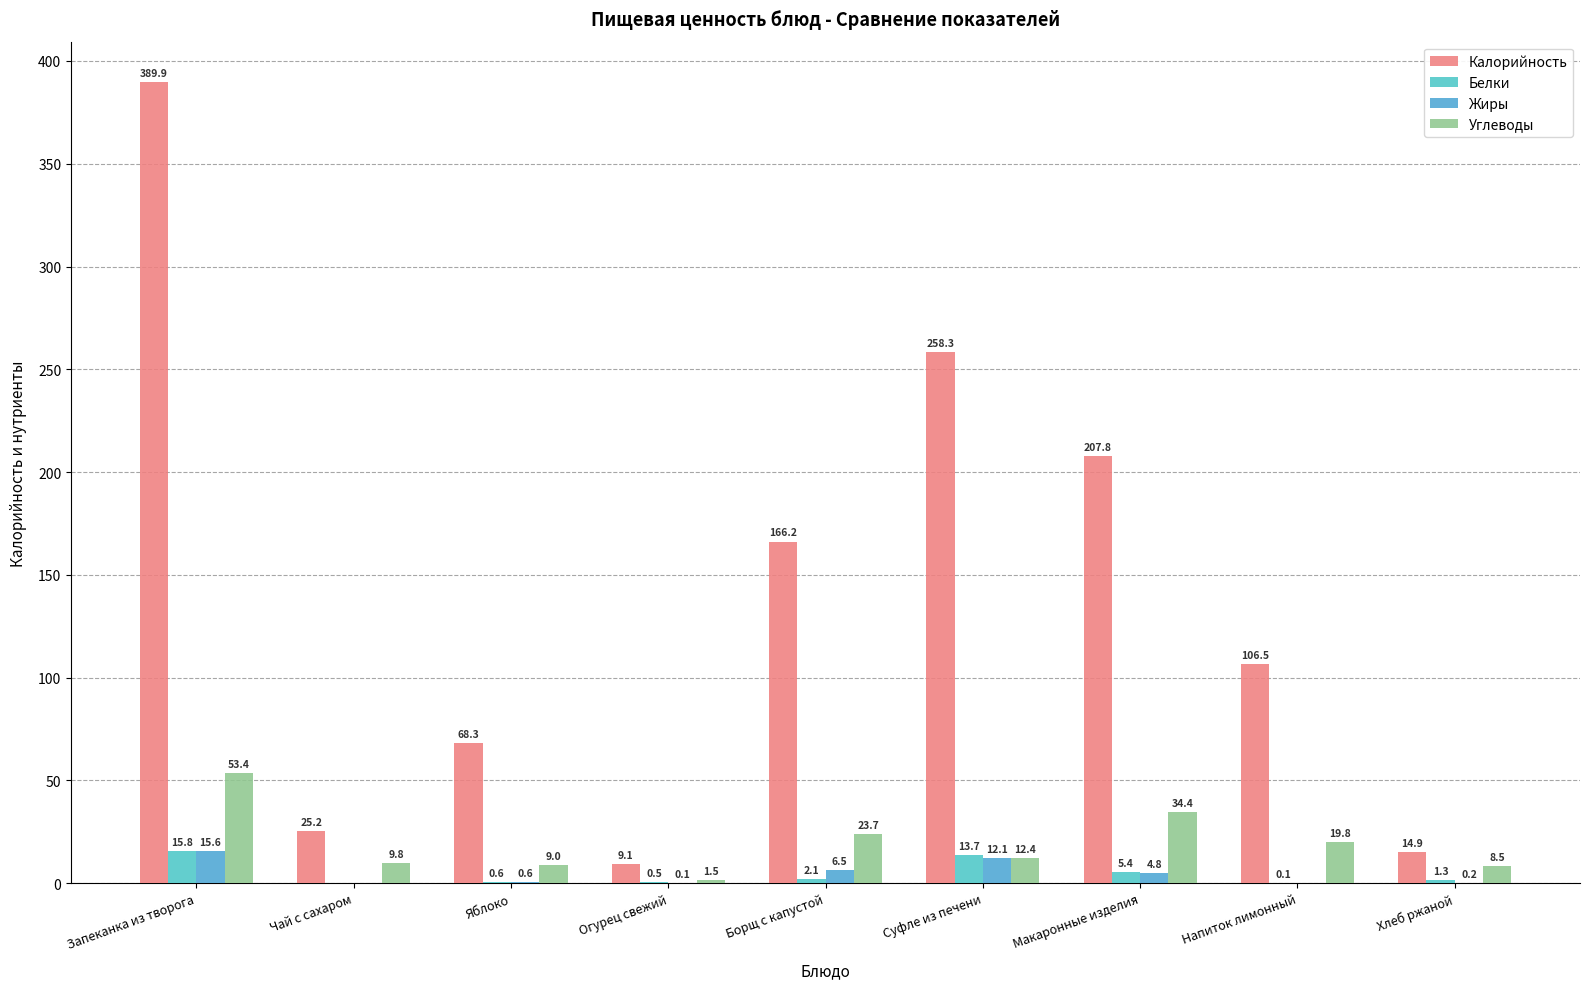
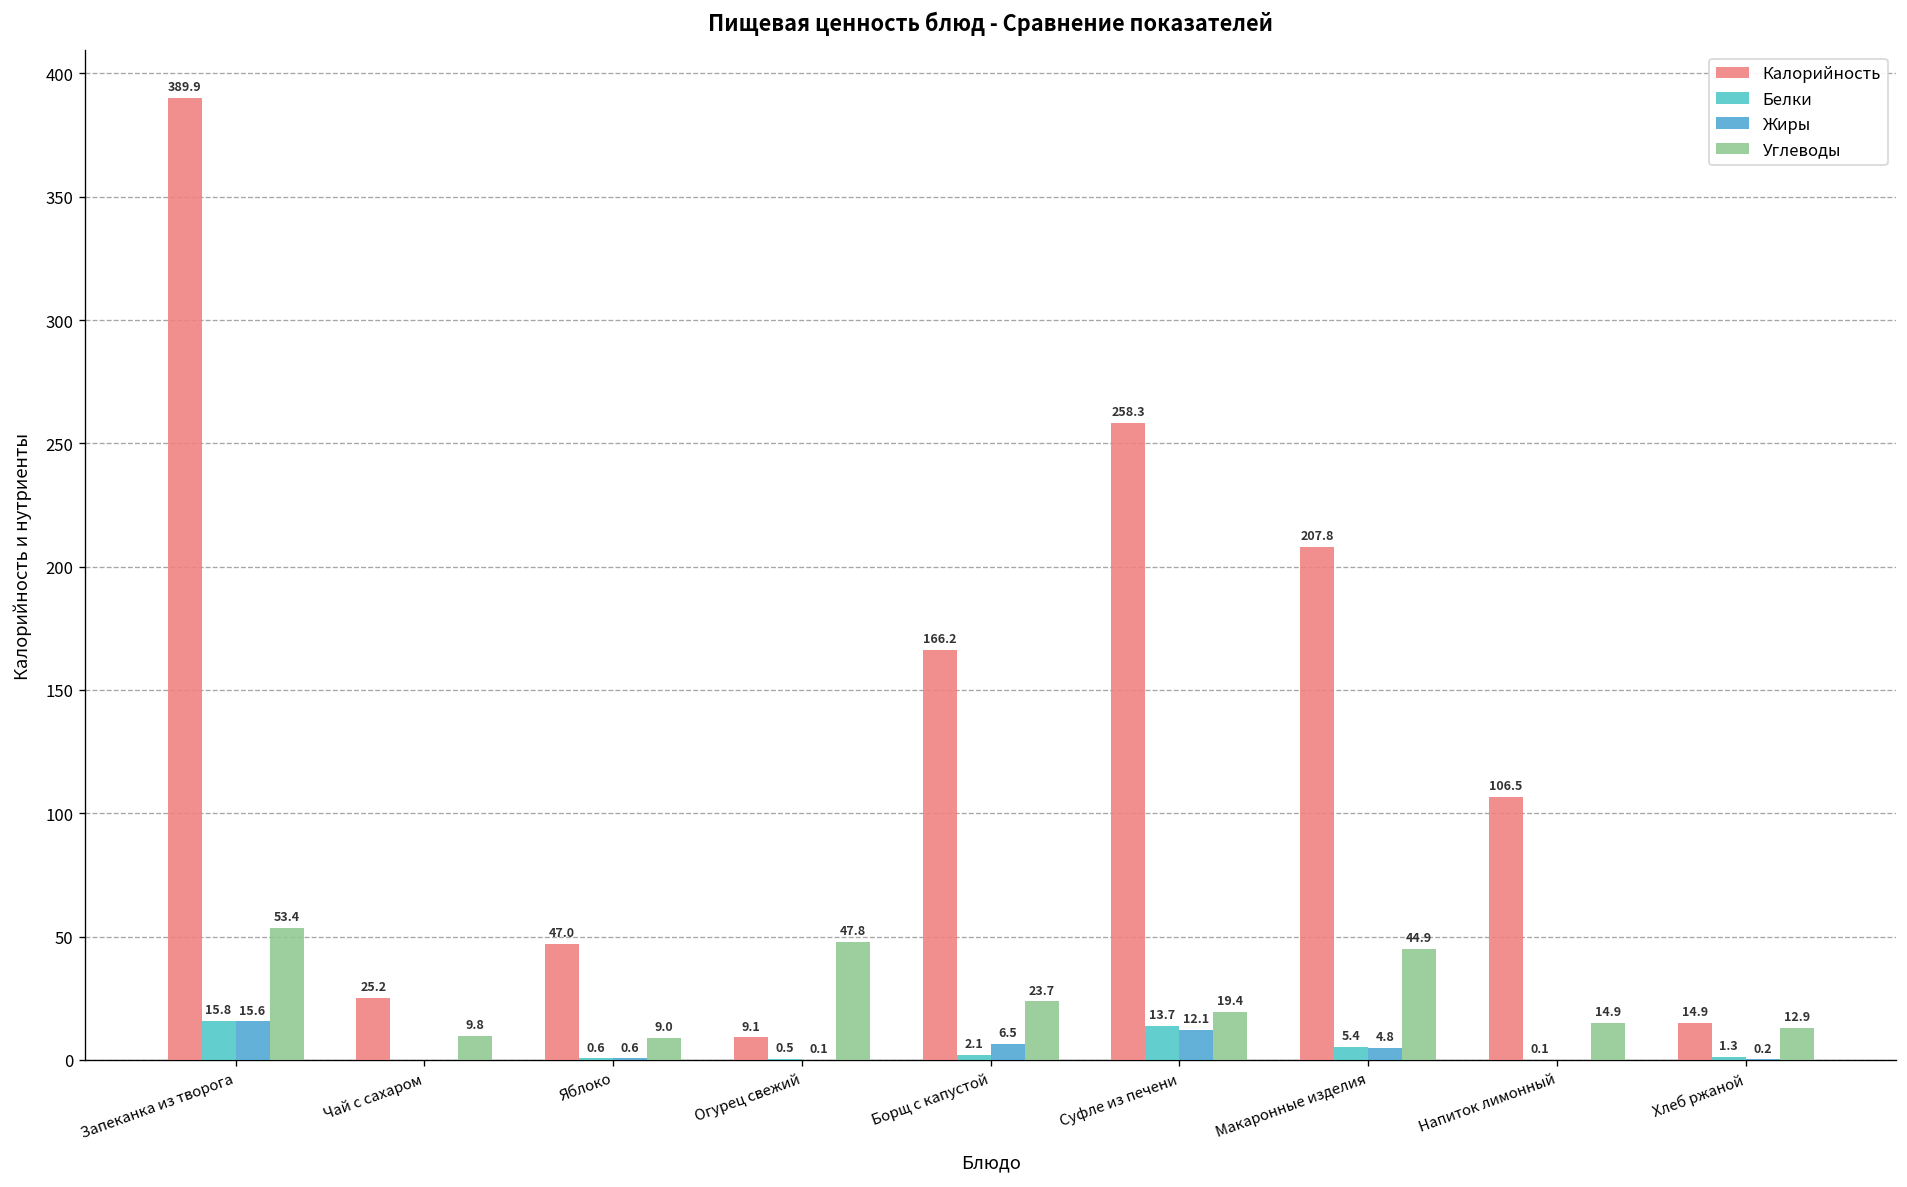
  {
    "Калорийность": {
      "Запеканка из творога": 389.9,
      "Чай с сахаром": 25.2,
-     "Яблоко": 68.3,
+     "Яблоко": 47.0,
      "Огурец свежий": 9.1,
      "Борщ с капустой": 166.2,
      "Суфле из печени": 258.3,
      "Макаронные изделия": 207.8,
      "Напиток лимонный": 106.5,
      "Хлеб ржаной": 14.9
    },
    "Углеводы": {
      "Запеканка из творога": 53.4,
      "Чай с сахаром": 9.8,
      "Яблоко": 9.0,
-     "Огурец свежий": 1.5,
+     "Огурец свежий": 47.8,
      "Борщ с капустой": 23.7,
-     "Суфле из печени": 12.4,
-     "Макаронные изделия": 34.4,
-     "Напиток лимонный": 19.8,
-     "Хлеб ржаной": 8.5
+     "Суфле из печени": 19.4,
+     "Макаронные изделия": 44.9,
+     "Напиток лимонный": 14.9,
+     "Хлеб ржаной": 12.9
    }
  }
